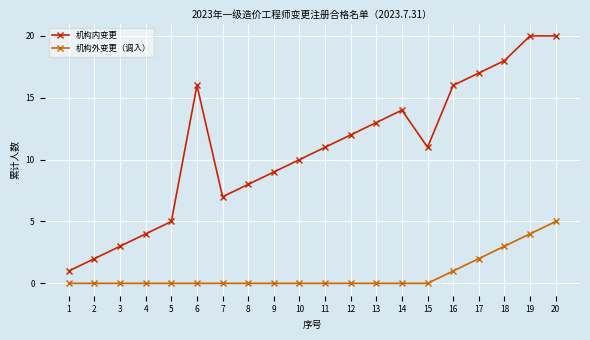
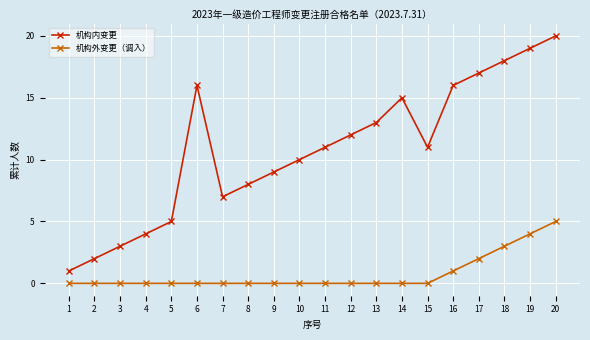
  {
    "机构内变更": {
      "1": 1,
      "2": 2,
      "3": 3,
      "4": 4,
      "5": 5,
      "6": 16,
      "7": 7,
      "8": 8,
      "9": 9,
      "10": 10,
      "11": 11,
      "12": 12,
      "13": 13,
-     "14": 14,
+     "14": 15,
      "15": 11,
      "16": 16,
      "17": 17,
      "18": 18,
-     "19": 20,
+     "19": 19,
      "20": 20
    },
    "机构外变更（调入）": {
      "1": 0,
      "2": 0,
      "3": 0,
      "4": 0,
      "5": 0,
      "6": 0,
      "7": 0,
      "8": 0,
      "9": 0,
      "10": 0,
      "11": 0,
      "12": 0,
      "13": 0,
      "14": 0,
      "15": 0,
      "16": 1,
      "17": 2,
      "18": 3,
      "19": 4,
      "20": 5
    }
  }
